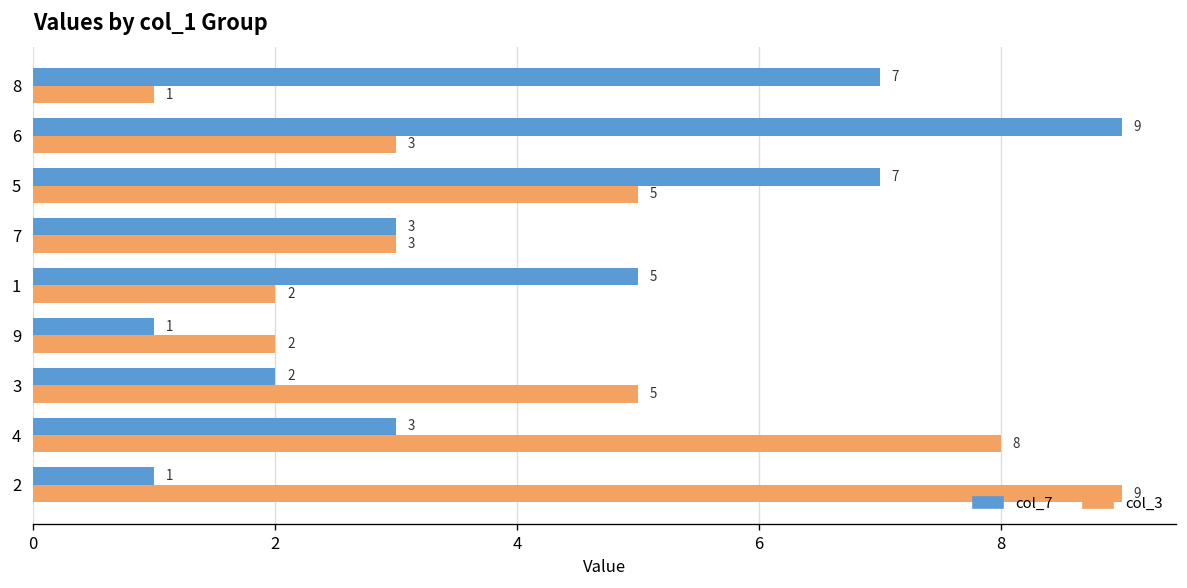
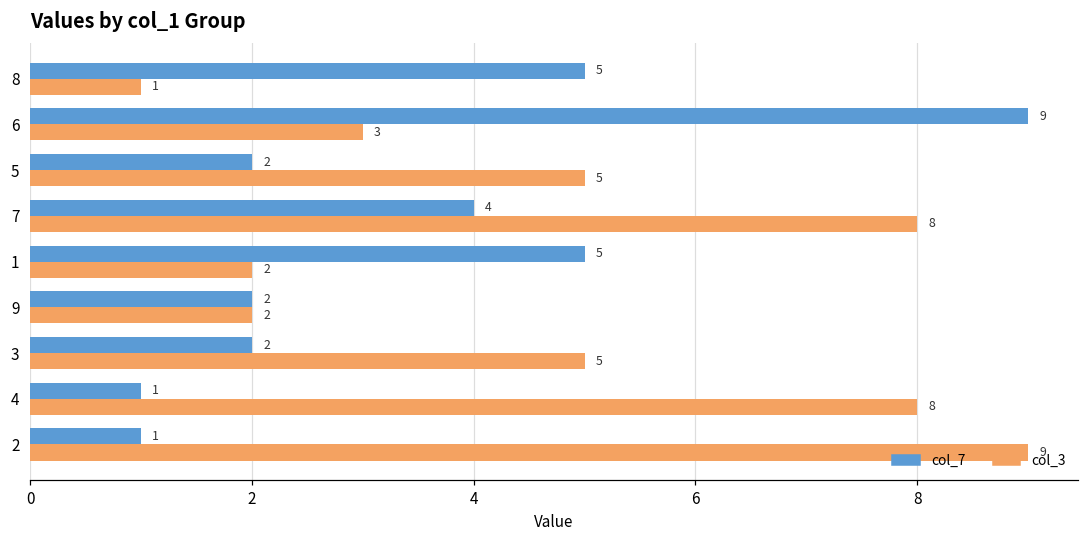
  {
    "col_7": {
-     "8": 7,
+     "8": 5,
      "6": 9,
-     "5": 7,
-     "7": 3,
+     "5": 2,
+     "7": 4,
      "1": 5,
-     "9": 1,
+     "9": 2,
      "3": 2,
-     "4": 3,
+     "4": 1,
      "2": 1
    },
    "col_3": {
      "8": 1,
      "6": 3,
      "5": 5,
-     "7": 3,
+     "7": 8,
      "1": 2,
      "9": 2,
      "3": 5,
      "4": 8,
      "2": 9
    }
  }
